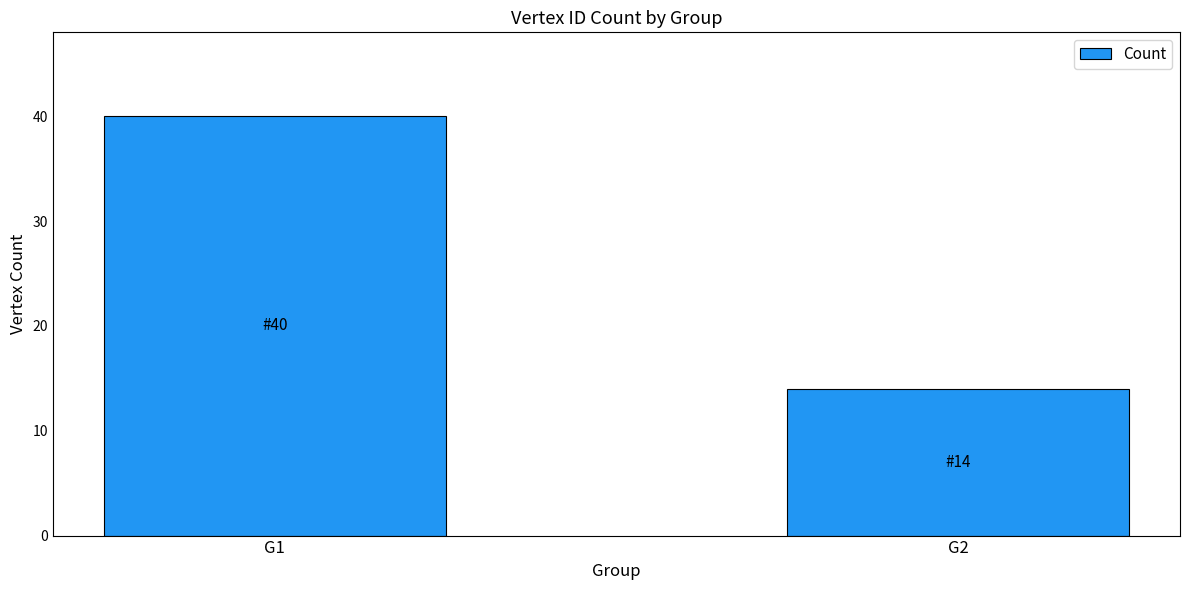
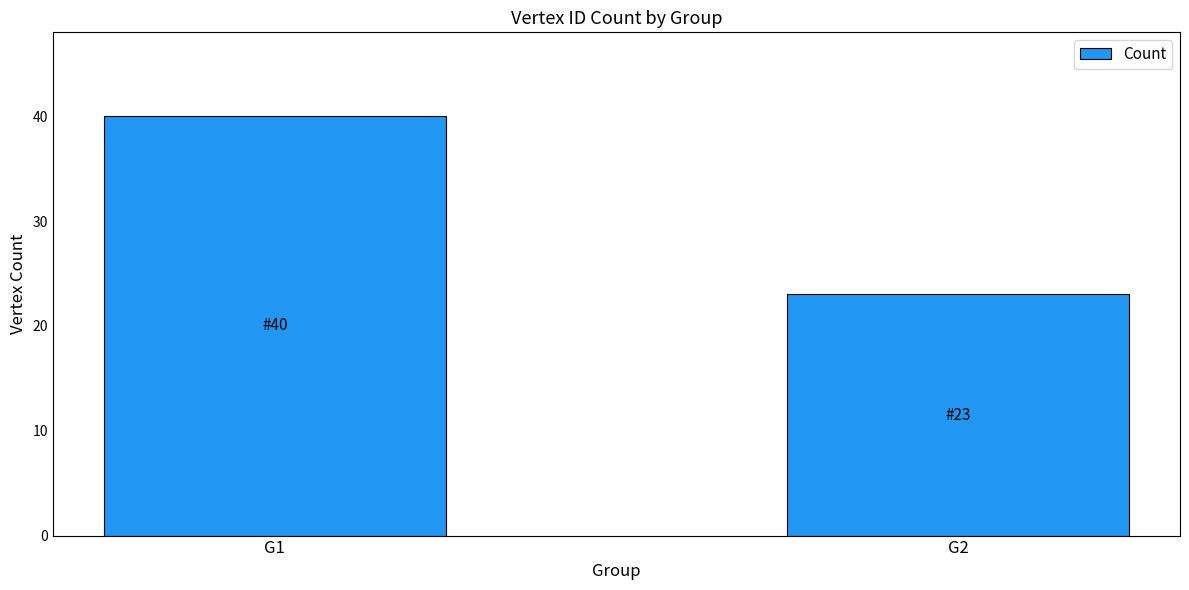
  {
    "G1": 40,
-   "G2": 14
+   "G2": 23
  }
